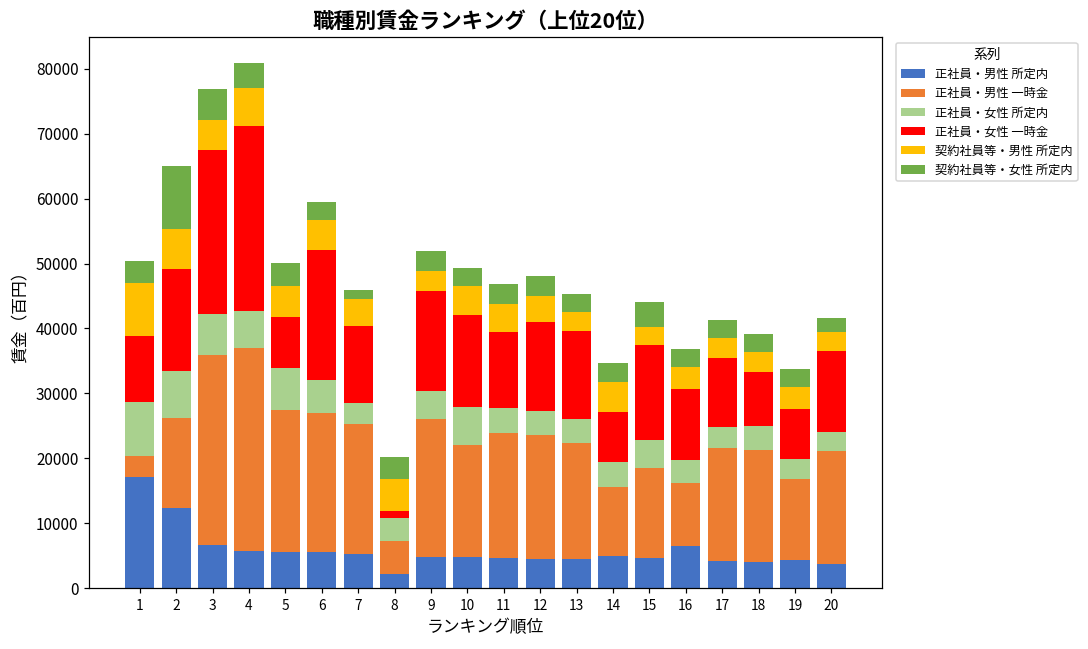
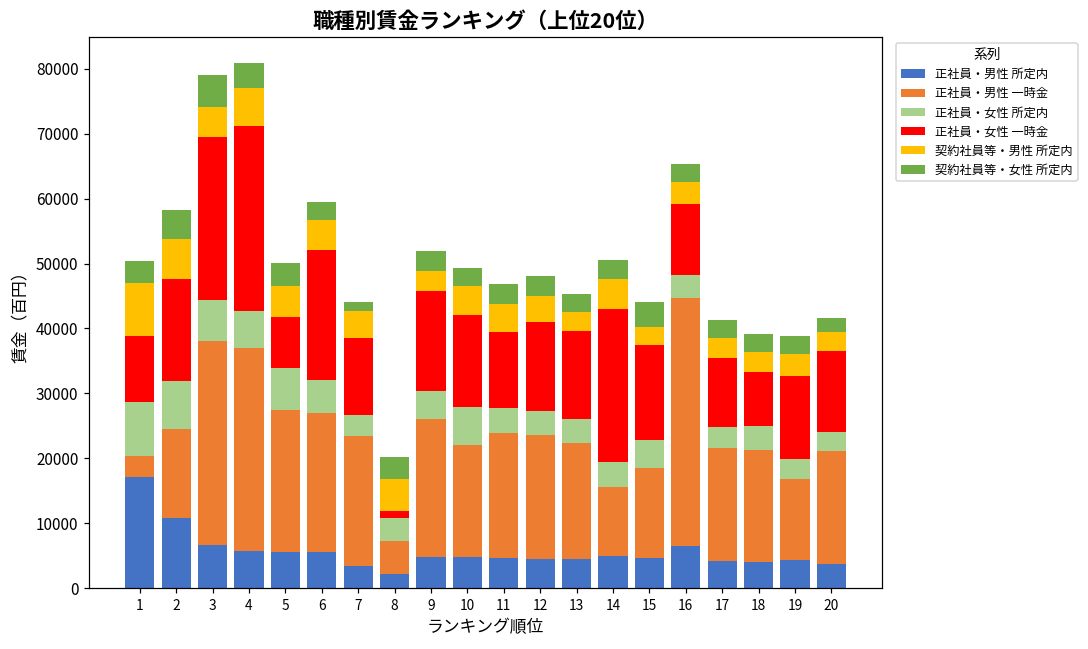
  {
    "正社員・男性 所定内": {
      "1": 17000,
-     "2": 12000,
+     "2": 11000,
      "3": 7000,
      "4": 6000,
      "5": 6000,
      "6": 6000,
-     "7": 5000,
+     "7": 3000,
      "8": 2000,
      "9": 5000,
      "10": 5000,
      "11": 5000,
      "12": 4000,
      "13": 5000,
      "14": 5000,
      "15": 5000,
      "16": 7000,
      "17": 4000,
      "18": 4000,
      "19": 4000,
      "20": 4000
    },
    "正社員・男性 一時金": {
      "1": 3000,
      "2": 14000,
-     "3": 29000,
+     "3": 31000,
      "4": 31000,
      "5": 22000,
      "6": 21000,
      "7": 20000,
      "8": 5000,
      "9": 21000,
      "10": 17000,
      "11": 19000,
      "12": 19000,
      "13": 18000,
      "14": 11000,
      "15": 14000,
-     "16": 10000,
+     "16": 38000,
      "17": 17000,
      "18": 17000,
      "19": 12000,
      "20": 17000
    },
    "正社員・女性 所定内": {
      "1": 8000,
      "2": 7000,
      "3": 6000,
      "4": 6000,
      "5": 6000,
      "6": 5000,
      "7": 3000,
      "8": 4000,
      "9": 4000,
      "10": 6000,
      "11": 4000,
      "12": 4000,
      "13": 4000,
      "14": 4000,
      "15": 4000,
      "16": 3000,
      "17": 3000,
      "18": 4000,
      "19": 3000,
      "20": 3000
    },
    "正社員・女性 一時金": {
      "1": 10000,
      "2": 16000,
      "3": 25000,
      "4": 29000,
      "5": 8000,
      "6": 20000,
      "7": 12000,
      "8": 1000,
      "9": 15000,
      "10": 14000,
      "11": 12000,
      "12": 14000,
      "13": 14000,
-     "14": 8000,
+     "14": 24000,
      "15": 15000,
      "16": 11000,
      "17": 11000,
      "18": 8000,
-     "19": 8000,
+     "19": 13000,
      "20": 13000
    },
    "契約社員等・男性 所定内": {
      "1": 8000,
      "2": 6000,
      "3": 5000,
      "4": 6000,
      "5": 5000,
      "6": 5000,
      "7": 4000,
      "8": 5000,
      "9": 3000,
      "10": 4000,
      "11": 4000,
      "12": 4000,
      "13": 3000,
      "14": 5000,
      "15": 3000,
      "16": 3000,
      "17": 3000,
      "18": 3000,
      "19": 3000,
      "20": 3000
    },
    "契約社員等・女性 所定内": {
      "1": 3000,
-     "2": 10000,
+     "2": 4000,
      "3": 5000,
      "4": 4000,
      "5": 4000,
      "6": 3000,
      "7": 1000,
      "8": 3000,
      "9": 3000,
      "10": 3000,
      "11": 3000,
      "12": 3000,
      "13": 3000,
      "14": 3000,
      "15": 4000,
      "16": 3000,
      "17": 3000,
      "18": 3000,
      "19": 3000,
      "20": 2000
    }
  }
